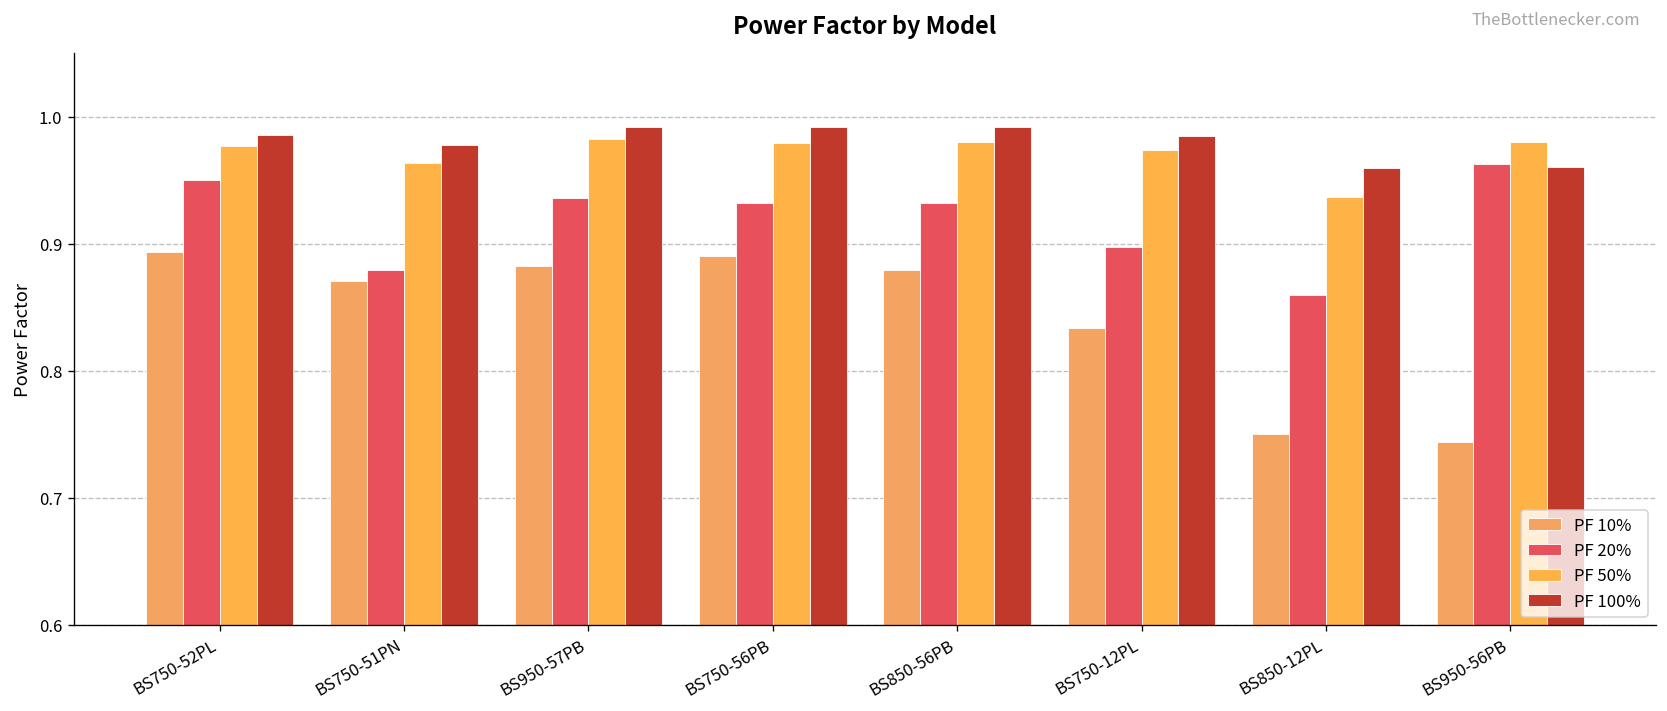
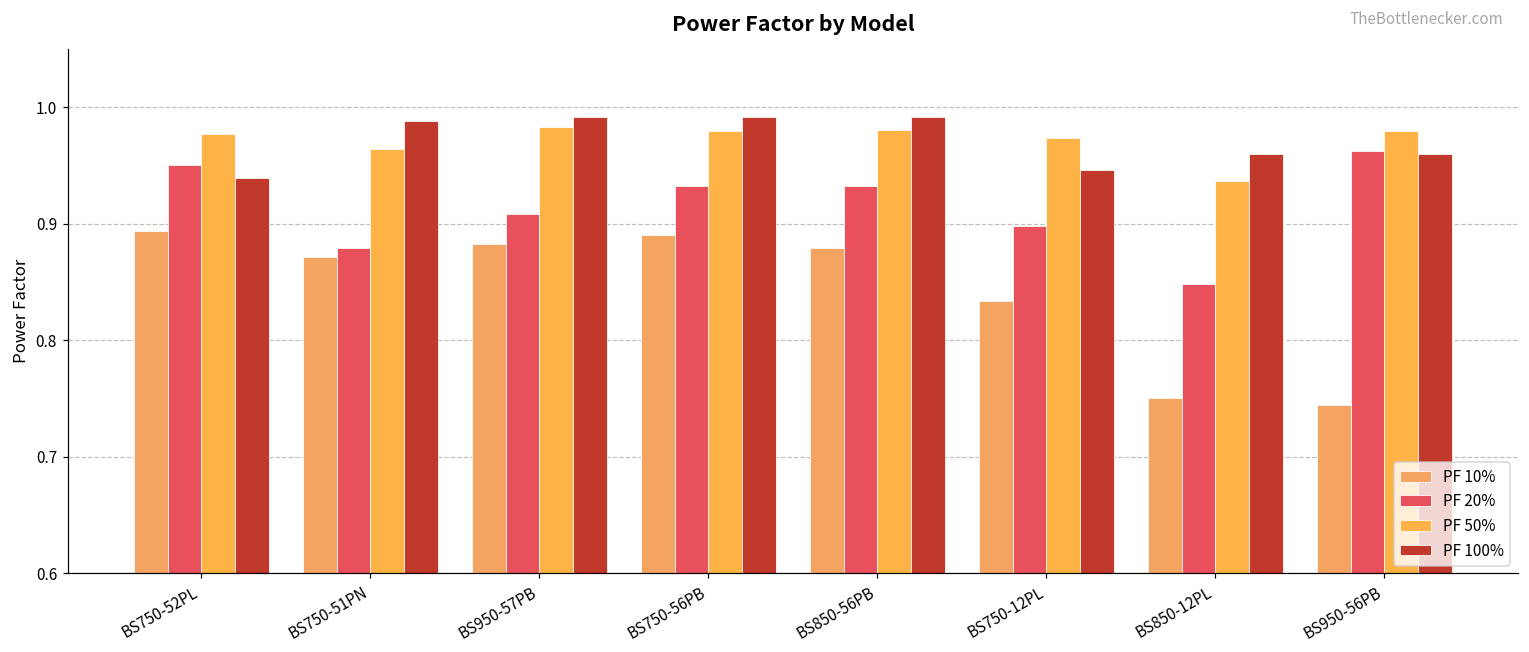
  {
    "PF 20%": {
      "BS750-52PL": 0.950,
      "BS750-51PN": 0.879,
-     "BS950-57PB": 0.936,
+     "BS950-57PB": 0.908,
      "BS750-56PB": 0.932,
      "BS850-56PB": 0.932,
      "BS750-12PL": 0.898,
-     "BS850-12PL": 0.860,
+     "BS850-12PL": 0.848,
      "BS950-56PB": 0.962
    },
    "PF 100%": {
-     "BS750-52PL": 0.985,
-     "BS750-51PN": 0.978,
+     "BS750-52PL": 0.939,
+     "BS750-51PN": 0.988,
      "BS950-57PB": 0.991,
      "BS750-56PB": 0.992,
      "BS850-56PB": 0.992,
-     "BS750-12PL": 0.985,
+     "BS750-12PL": 0.946,
      "BS850-12PL": 0.960,
      "BS950-56PB": 0.960
    }
  }
